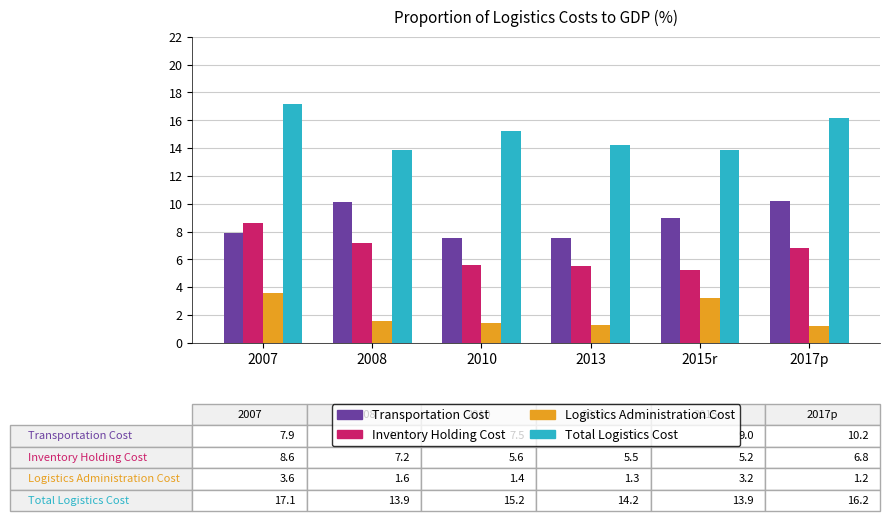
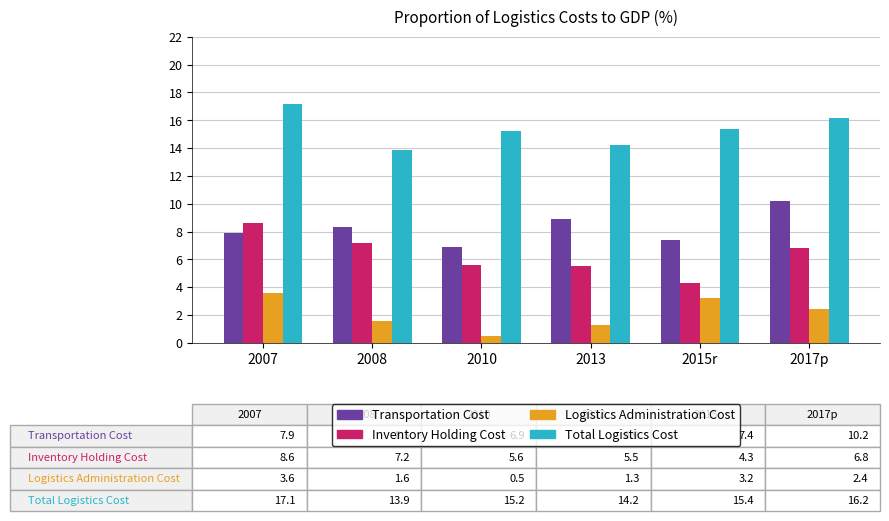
  {
    "Transportation Cost": {
      "2007": 7.9,
-     "2008": 10.2,
-     "2010": 7.5,
-     "2013": 7.5,
-     "2015r": 9.0,
+     "2008": 8.3,
+     "2010": 6.9,
+     "2013": 8.9,
+     "2015r": 7.4,
      "2017p": 10.2
    },
    "Inventory Holding Cost": {
-     "2015r": 5.2
+     "2015r": 4.3
    },
    "Logistics Administration Cost": {
-     "2010": 1.4,
-     "2017p": 1.2
+     "2010": 0.5,
+     "2017p": 2.4
    },
    "Total Logistics Cost": {
-     "2015r": 13.9
+     "2015r": 15.4
    }
  }
